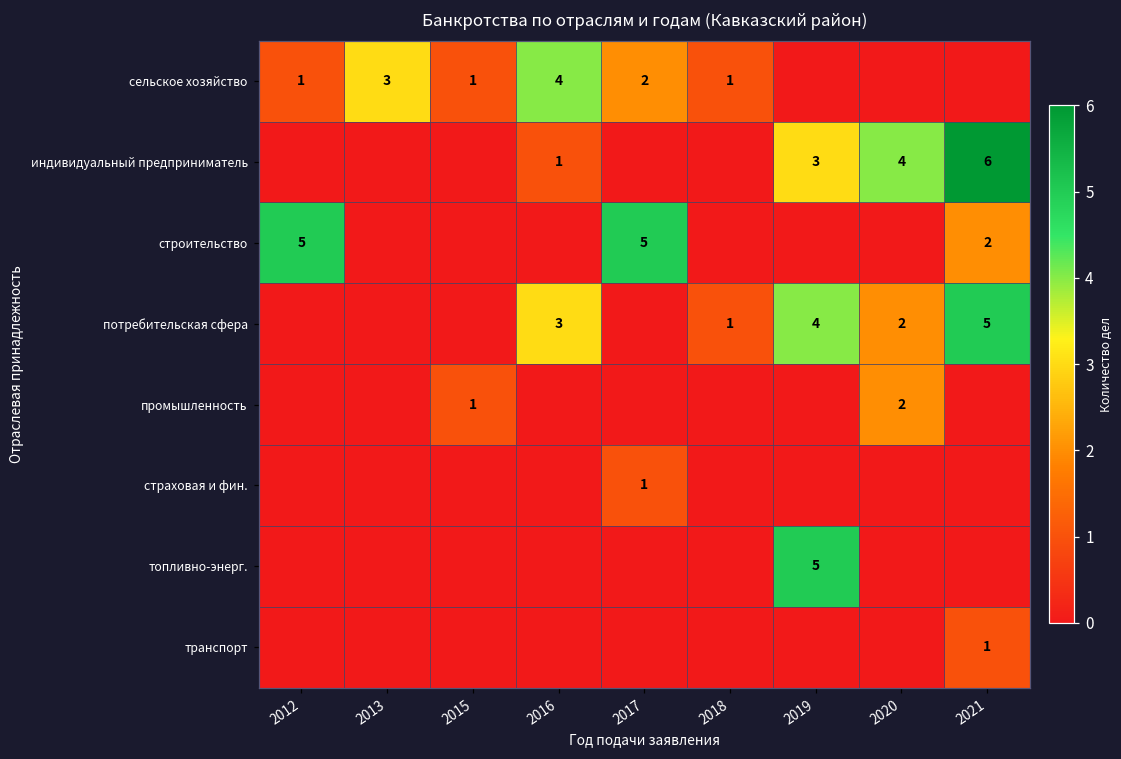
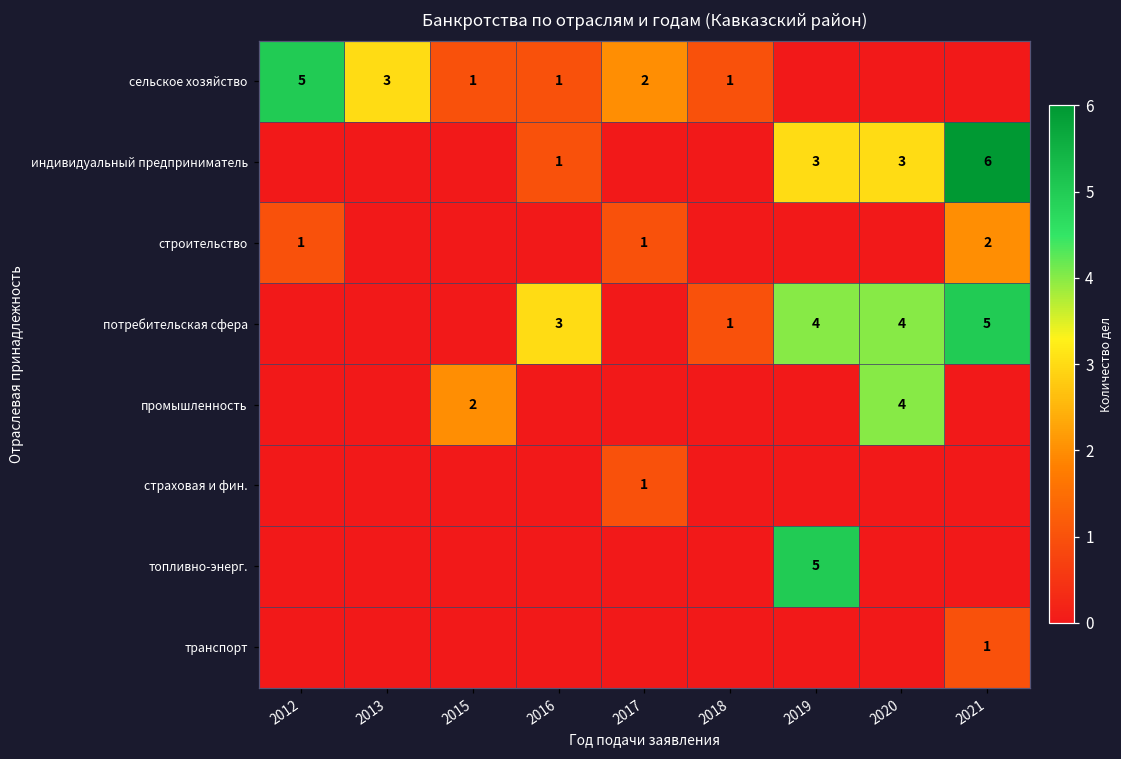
  {
    "сельское хозяйство": {
-     "2012": 1,
+     "2012": 5,
      "2013": 3,
      "2015": 1,
-     "2016": 4,
+     "2016": 1,
      "2017": 2,
      "2018": 1
    },
    "индивидуальный предприниматель": {
      "2016": 1,
      "2019": 3,
-     "2020": 4,
+     "2020": 3,
      "2021": 6
    },
    "строительство": {
-     "2012": 5,
-     "2017": 5,
+     "2012": 1,
+     "2017": 1,
      "2021": 2
    },
    "потребительская сфера": {
      "2016": 3,
      "2018": 1,
      "2019": 4,
-     "2020": 2,
+     "2020": 4,
      "2021": 5
    },
    "промышленность": {
-     "2015": 1,
-     "2020": 2
+     "2015": 2,
+     "2020": 4
    },
    "страховая и фин.": {
      "2017": 1
    },
    "топливно-энерг.": {
      "2019": 5
    },
    "транспорт": {
      "2021": 1
    }
  }
